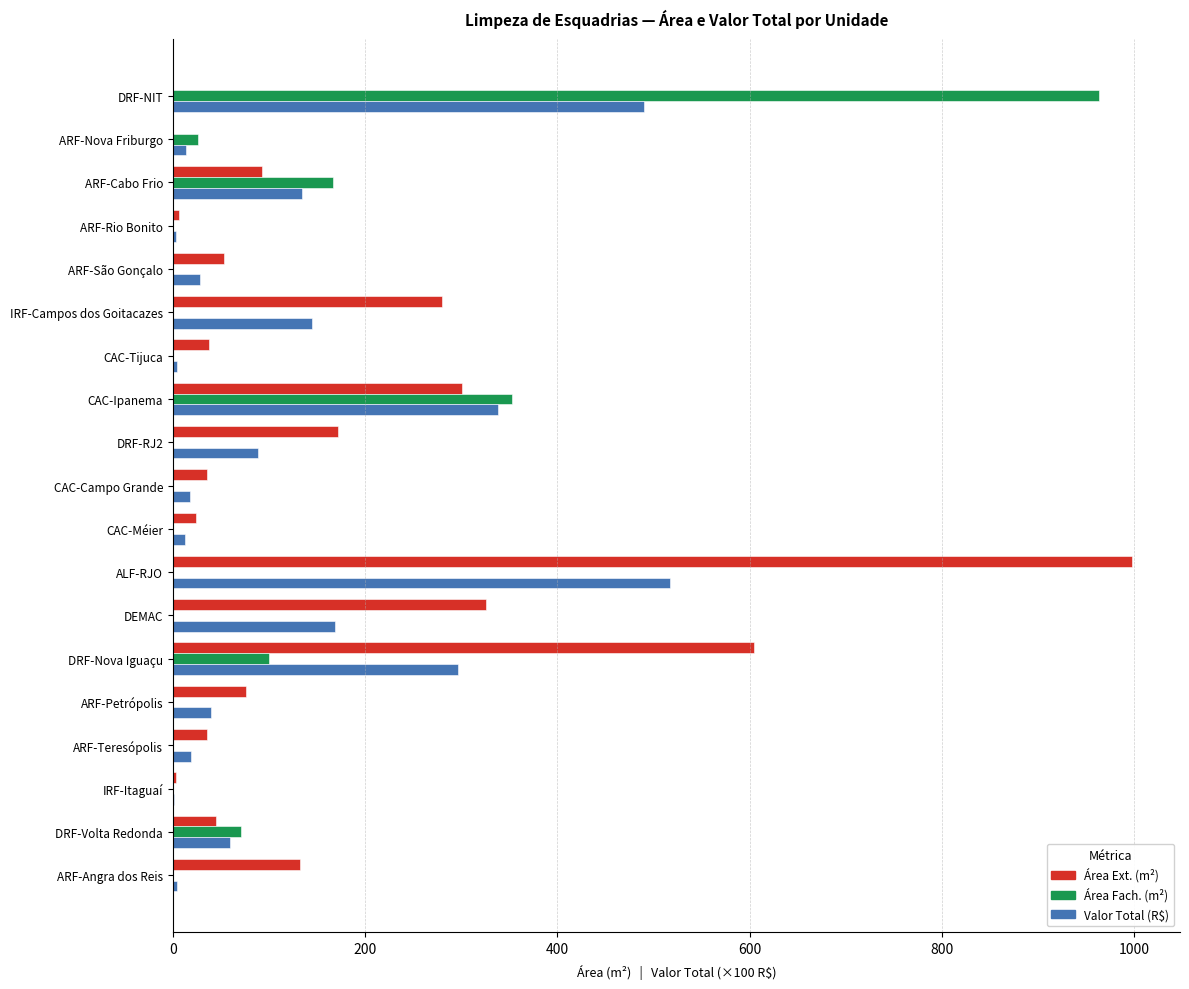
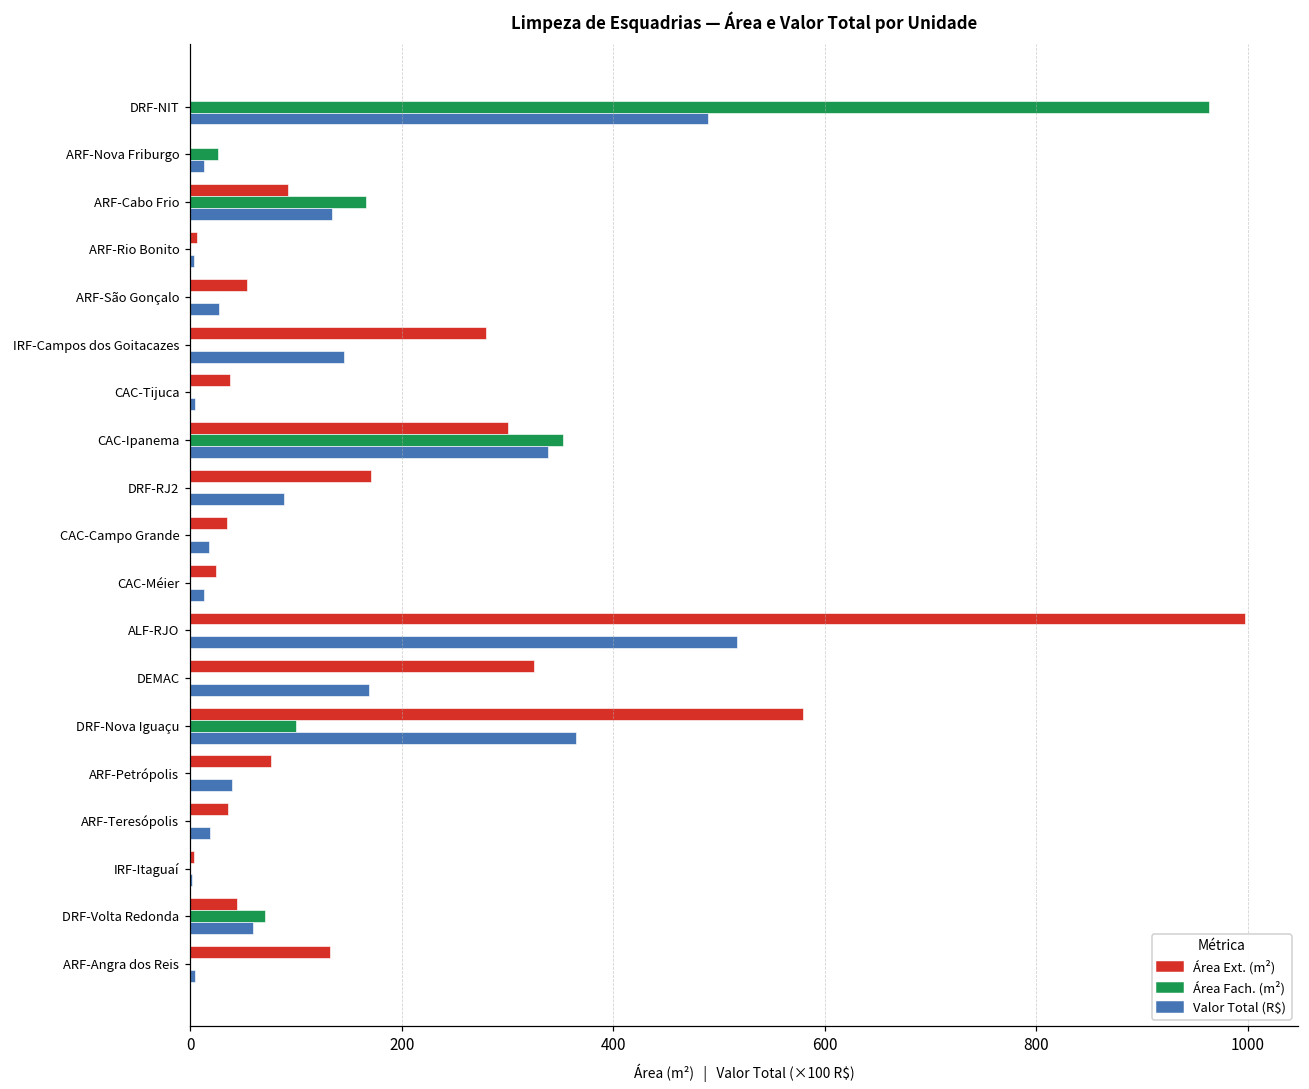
  {
    "Área Ext. (m²)": {
      "DRF-NIT": 0,
      "ARF-Nova Friburgo": 0,
      "ARF-Cabo Frio": 90,
      "ARF-Rio Bonito": 10,
      "ARF-São Gonçalo": 50,
      "IRF-Campos dos Goitacazes": 280,
      "CAC-Tijuca": 40,
      "CAC-Ipanema": 300,
      "DRF-RJ2": 170,
      "CAC-Campo Grande": 40,
      "CAC-Méier": 20,
      "ALF-RJO": 1000,
      "DEMAC": 330,
-     "DRF-Nova Iguaçu": 600,
+     "DRF-Nova Iguaçu": 580,
      "ARF-Petrópolis": 80,
      "ARF-Teresópolis": 40,
      "IRF-Itaguaí": 0,
      "DRF-Volta Redonda": 40,
      "ARF-Angra dos Reis": 130
    },
    "Área Fach. (m²)": {
      "DRF-NIT": 960,
      "ARF-Nova Friburgo": 30,
      "ARF-Cabo Frio": 170,
      "ARF-Rio Bonito": 0,
      "ARF-São Gonçalo": 0,
      "IRF-Campos dos Goitacazes": 0,
      "CAC-Tijuca": 0,
      "CAC-Ipanema": 350,
      "DRF-RJ2": 0,
      "CAC-Campo Grande": 0,
      "CAC-Méier": 0,
      "ALF-RJO": 0,
      "DEMAC": 0,
      "DRF-Nova Iguaçu": 100,
      "ARF-Petrópolis": 0,
      "ARF-Teresópolis": 0,
      "IRF-Itaguaí": 0,
      "DRF-Volta Redonda": 70,
      "ARF-Angra dos Reis": 0
    },
    "Valor Total (R$)": {
      "DRF-NIT": 490,
      "ARF-Nova Friburgo": 10,
      "ARF-Cabo Frio": 130,
      "ARF-Rio Bonito": 0,
      "ARF-São Gonçalo": 30,
      "IRF-Campos dos Goitacazes": 150,
      "CAC-Tijuca": 0,
      "CAC-Ipanema": 340,
      "DRF-RJ2": 90,
      "CAC-Campo Grande": 20,
      "CAC-Méier": 10,
      "ALF-RJO": 520,
      "DEMAC": 170,
-     "DRF-Nova Iguaçu": 300,
+     "DRF-Nova Iguaçu": 370,
      "ARF-Petrópolis": 40,
      "ARF-Teresópolis": 20,
      "DRF-Volta Redonda": 60,
      "ARF-Angra dos Reis": 0
    }
  }
